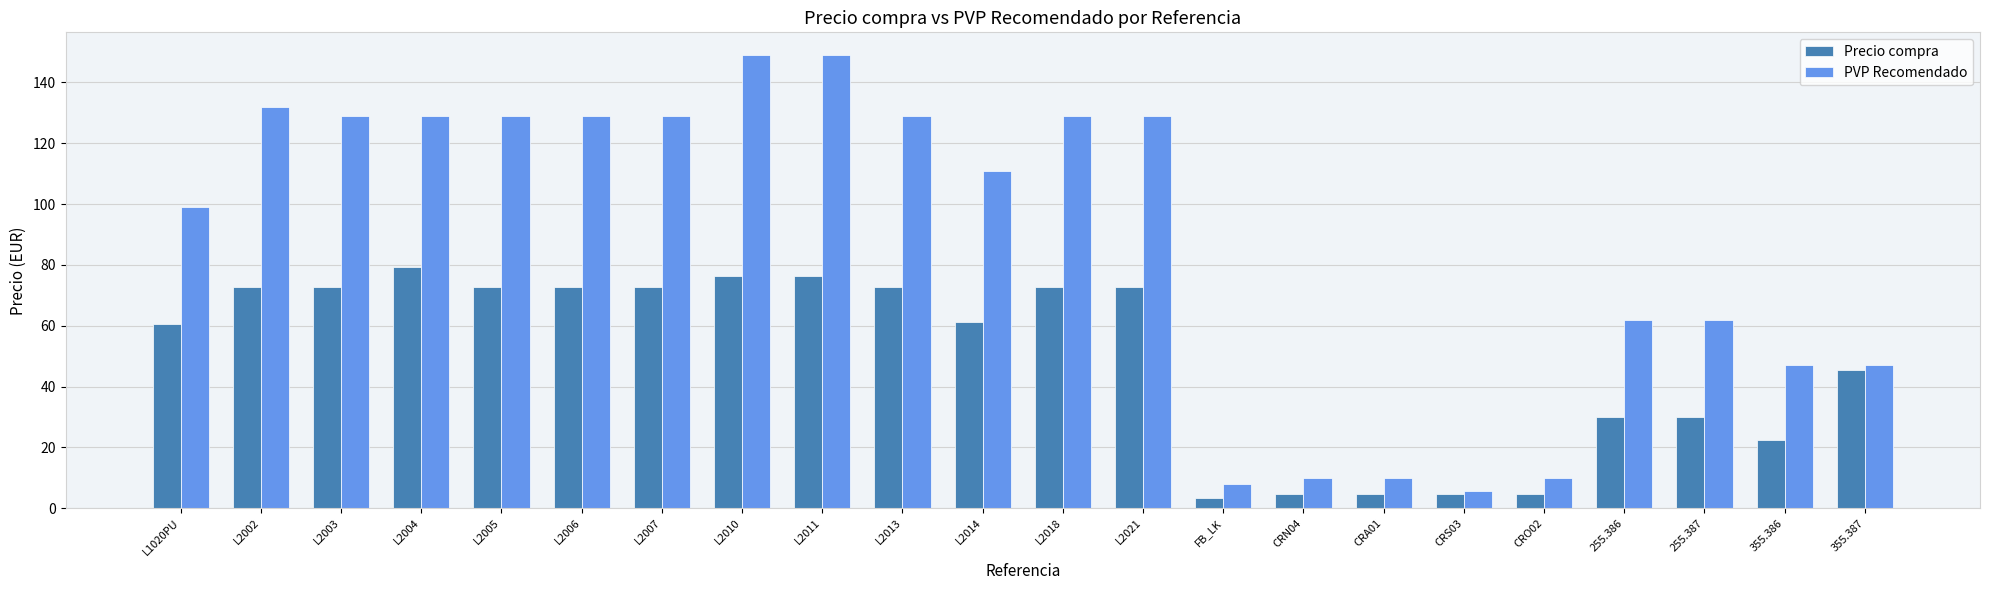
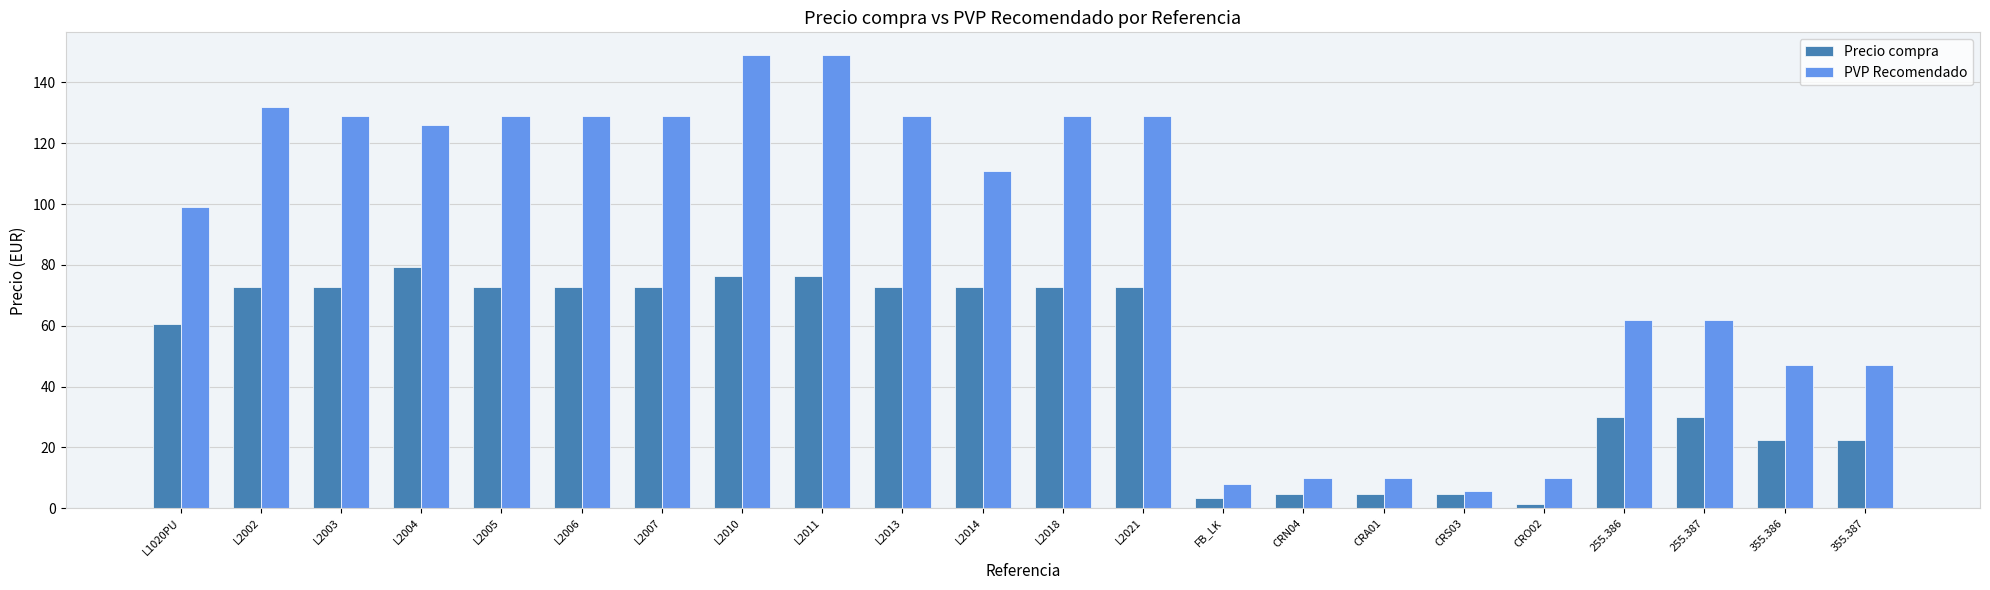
  {
    "Precio compra": {
      "L1020PU": 60,
      "L2002": 73,
      "L2003": 73,
      "L2004": 79,
      "L2005": 73,
      "L2006": 73,
      "L2007": 73,
      "L2010": 76,
      "L2011": 76,
      "L2013": 73,
-     "L2014": 61,
+     "L2014": 73,
      "L2018": 73,
      "L2021": 73,
      "FB_LK": 4,
      "CRN04": 5,
      "CRA01": 5,
      "CRS03": 5,
-     "CRO02": 5,
+     "CRO02": 1,
      "255.386": 30,
      "255.387": 30,
      "355.386": 22,
-     "355.387": 45
+     "355.387": 22
    },
    "PVP Recomendado": {
      "L1020PU": 99,
      "L2002": 132,
      "L2003": 129,
-     "L2004": 129,
+     "L2004": 126,
      "L2005": 129,
      "L2006": 129,
      "L2007": 129,
      "L2010": 149,
      "L2011": 149,
      "L2013": 129,
      "L2014": 111,
      "L2018": 129,
      "L2021": 129,
      "FB_LK": 8,
      "CRN04": 10,
      "CRA01": 10,
      "CRS03": 6,
      "CRO02": 10,
      "255.386": 62,
      "255.387": 62,
      "355.386": 47,
      "355.387": 47
    }
  }
